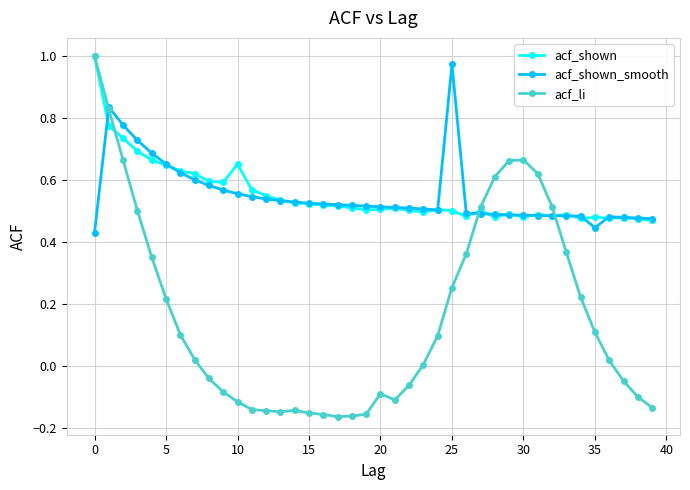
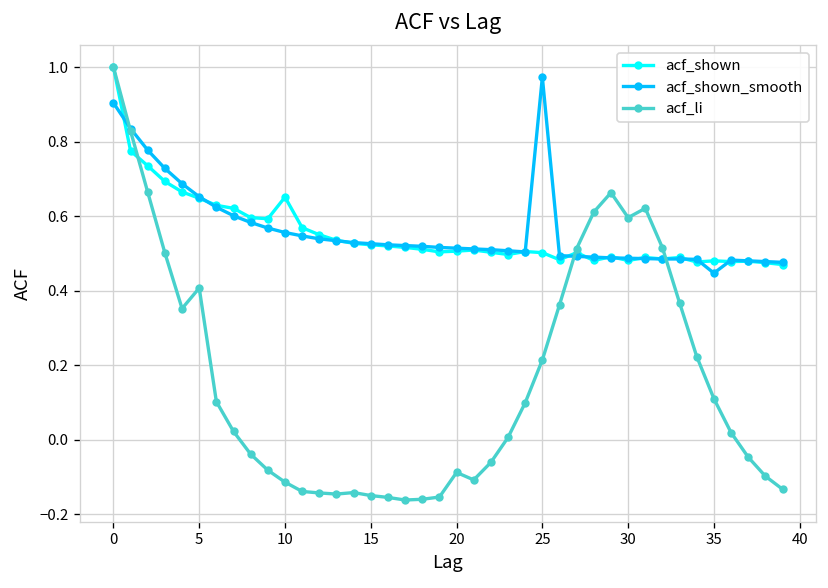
  {
    "acf_shown": {
      "10": 0.65,
      "25": 0.50,
      "35": 0.48
    },
    "acf_shown_smooth": {
-     "0": 0.43,
+     "0": 0.90,
      "10": 0.56,
      "25": 0.97,
      "35": 0.45
    },
    "acf_li": {
-     "5": 0.22,
+     "5": 0.41,
      "10": -0.11,
      "15": -0.15,
      "20": -0.09,
-     "25": 0.25,
-     "30": 0.67,
+     "25": 0.21,
+     "30": 0.60,
      "35": 0.11
    }
  }
